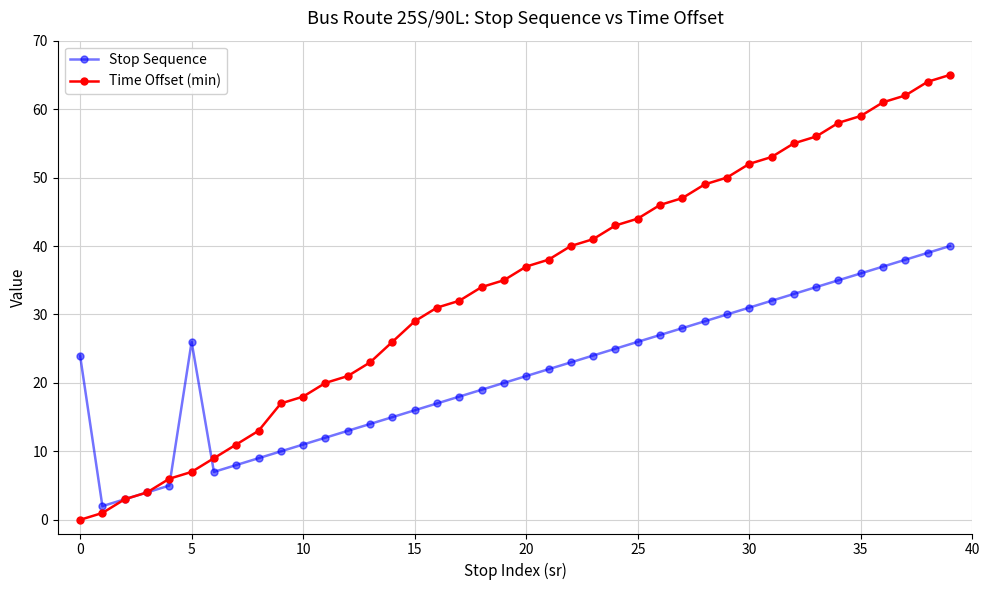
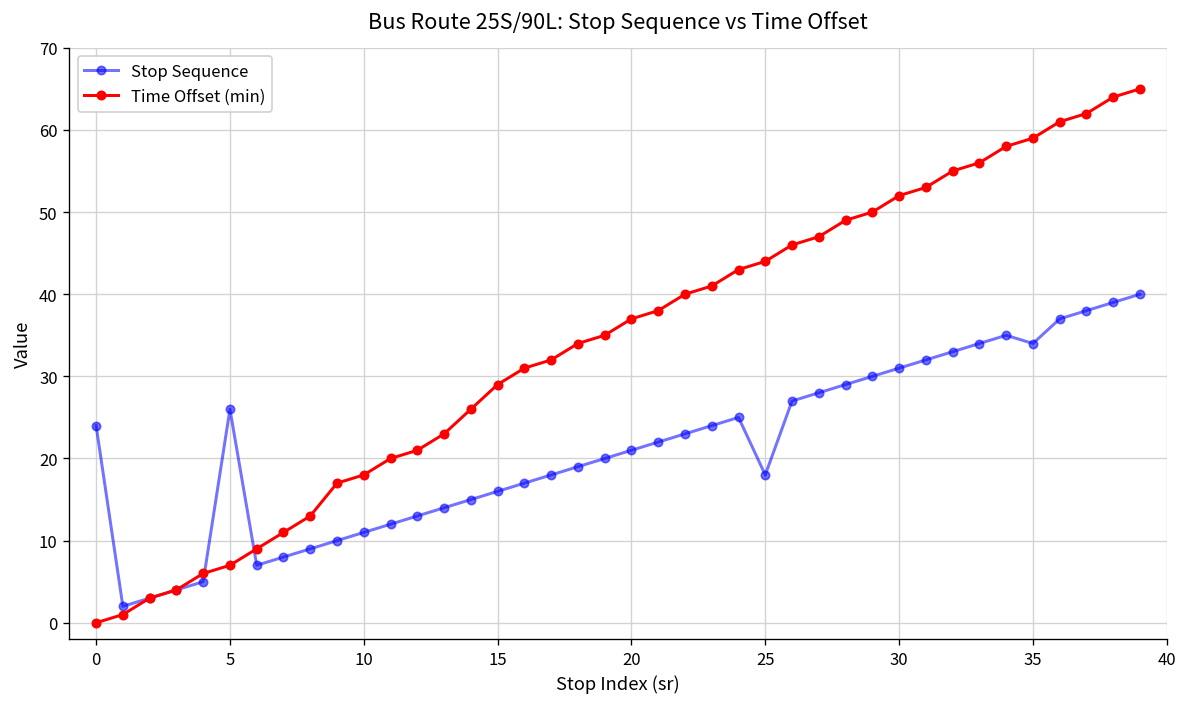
  {
    "Stop Sequence": {
      "0": 24,
      "5": 26,
      "10": 11,
      "15": 16,
      "20": 21,
-     "25": 26,
+     "25": 18,
      "30": 31,
-     "35": 36
+     "35": 34
    },
    "Time Offset (min)": {
      "0": 0,
      "5": 7,
      "10": 18,
      "15": 29,
      "20": 37,
      "25": 44,
      "30": 52,
      "35": 59
    }
  }
